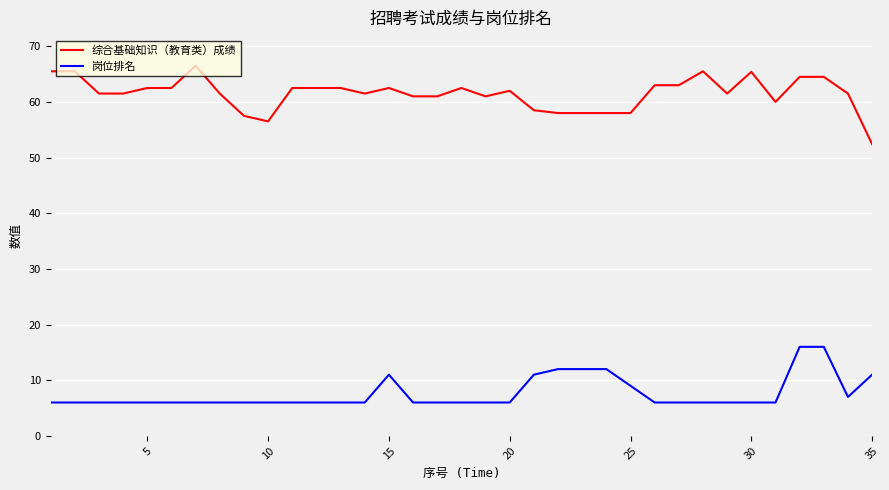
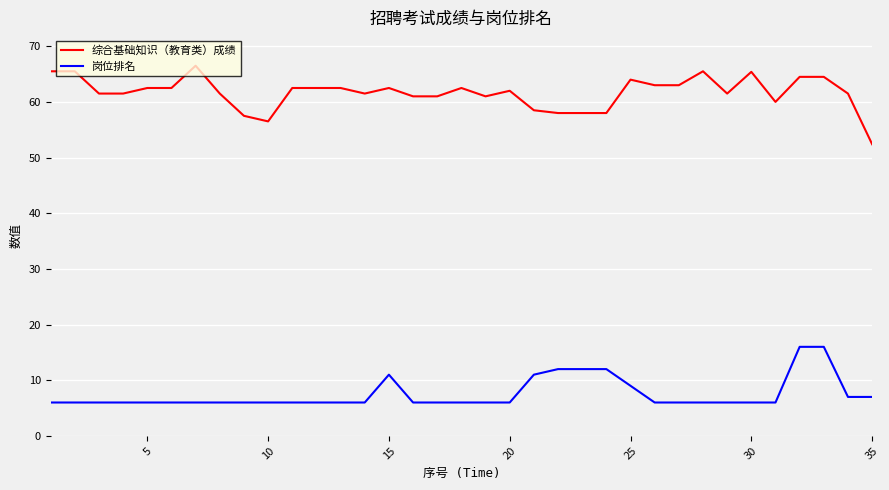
  {
    "综合基础知识（教育类）成绩": {
      "5": 63,
      "10": 57,
      "15": 63,
      "20": 62,
-     "25": 58,
+     "25": 64,
      "30": 65,
      "35": 52
    },
    "岗位排名": {
      "5": 6,
      "10": 6,
      "15": 11,
      "20": 6,
      "25": 9,
      "30": 6,
-     "35": 11
+     "35": 7
    }
  }
